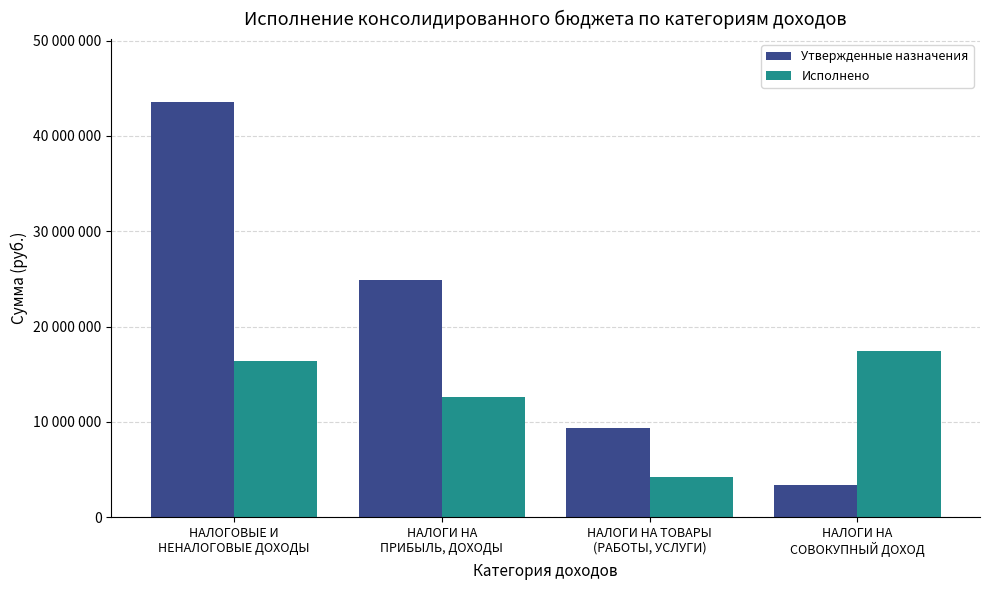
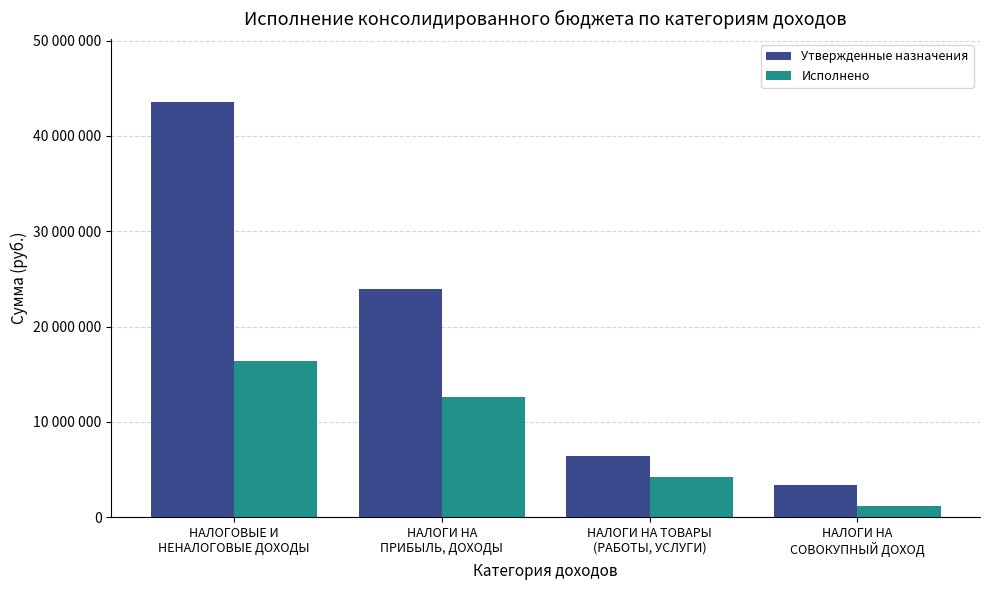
  {
    "Утвержденные назначения": {
      "НАЛОГОВЫЕ И НЕНАЛОГОВЫЕ ДОХОДЫ": 44000000,
-     "НАЛОГИ НА ПРИБЫЛЬ, ДОХОДЫ": 25000000,
-     "НАЛОГИ НА ТОВАРЫ (РАБОТЫ, УСЛУГИ)": 9000000,
+     "НАЛОГИ НА ПРИБЫЛЬ, ДОХОДЫ": 24000000,
+     "НАЛОГИ НА ТОВАРЫ (РАБОТЫ, УСЛУГИ)": 6000000,
      "НАЛОГИ НА СОВОКУПНЫЙ ДОХОД": 3000000
    },
    "Исполнено": {
      "НАЛОГОВЫЕ И НЕНАЛОГОВЫЕ ДОХОДЫ": 16000000,
      "НАЛОГИ НА ПРИБЫЛЬ, ДОХОДЫ": 13000000,
      "НАЛОГИ НА ТОВАРЫ (РАБОТЫ, УСЛУГИ)": 4000000,
-     "НАЛОГИ НА СОВОКУПНЫЙ ДОХОД": 17000000
+     "НАЛОГИ НА СОВОКУПНЫЙ ДОХОД": 1000000
    }
  }
